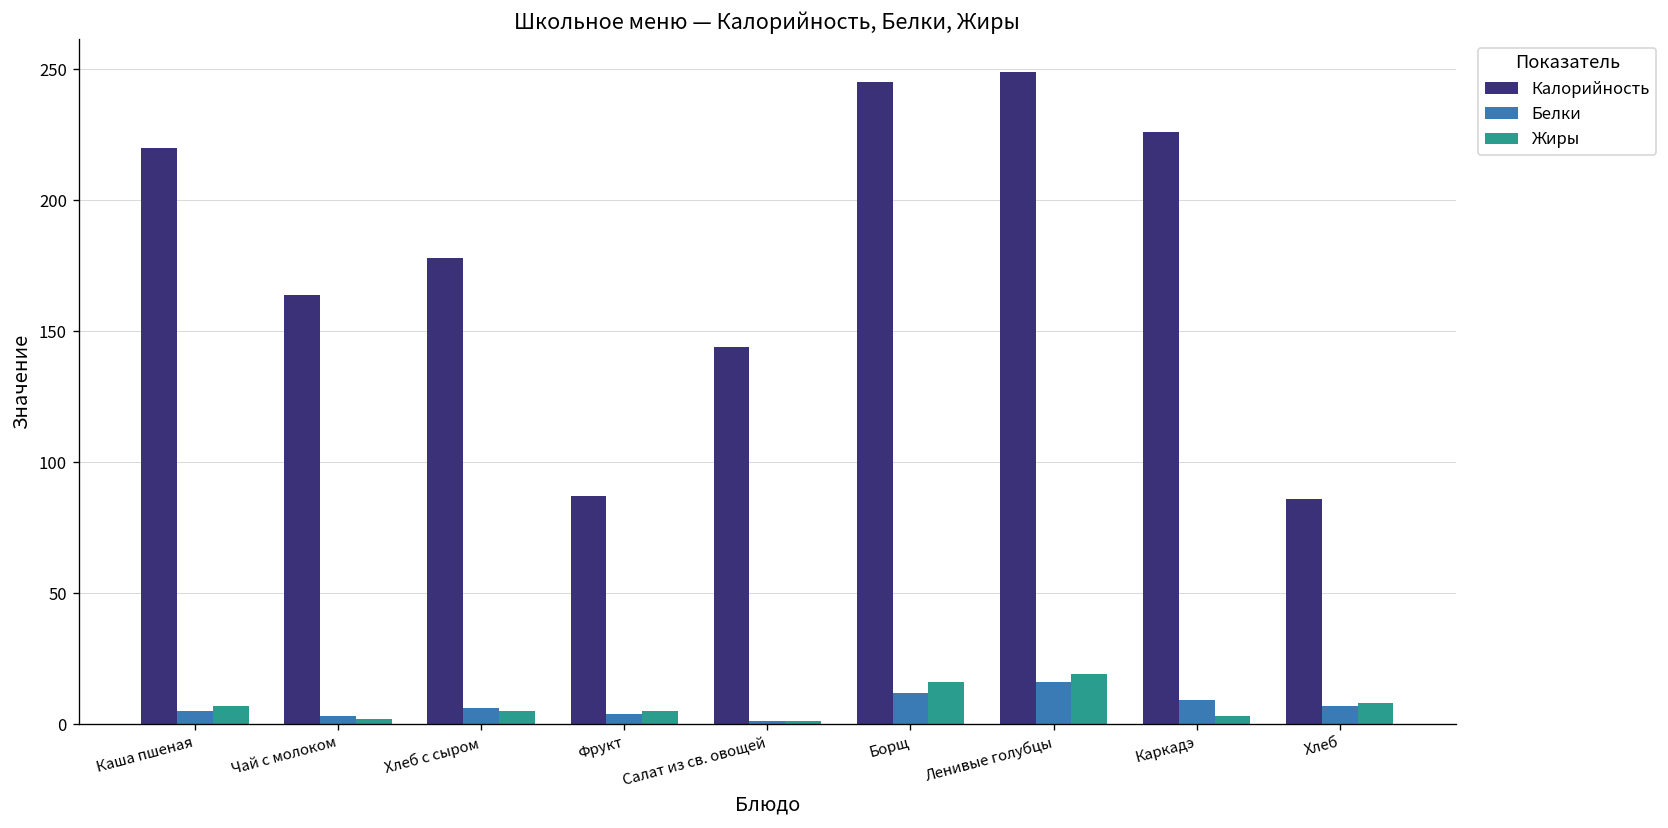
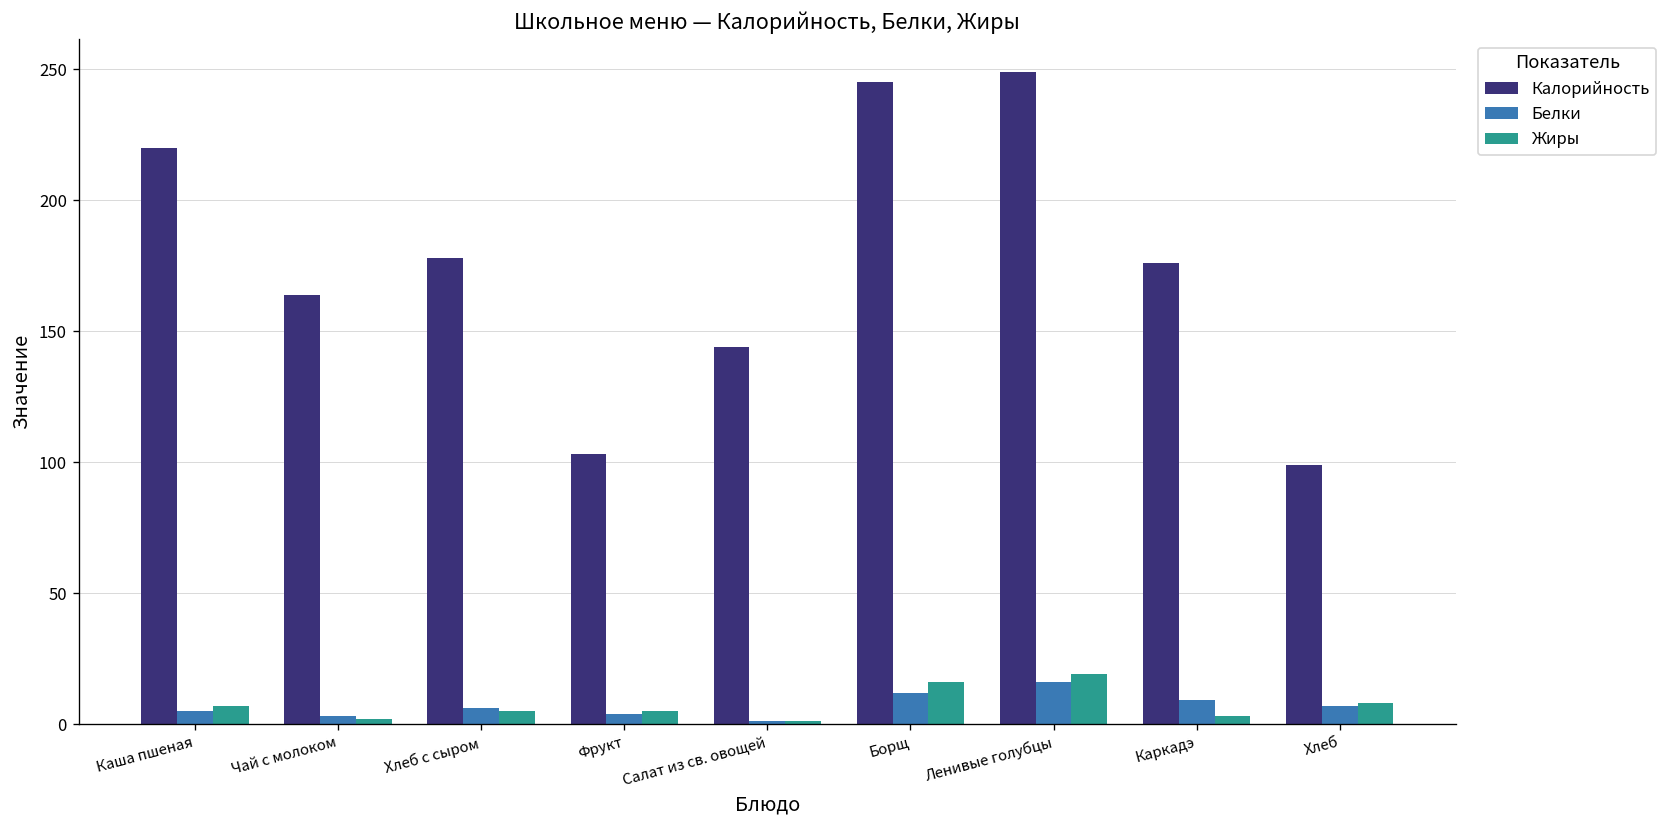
  {
    "Калорийность": {
      "Каша пшеная": 220,
      "Чай с молоком": 164,
      "Хлеб с сыром": 178,
-     "Фрукт": 87,
+     "Фрукт": 103,
      "Салат из св. овощей": 144,
      "Борщ": 245,
      "Ленивые голубцы": 249,
-     "Каркадэ": 226,
-     "Хлеб": 86
+     "Каркадэ": 176,
+     "Хлеб": 99
    }
  }
